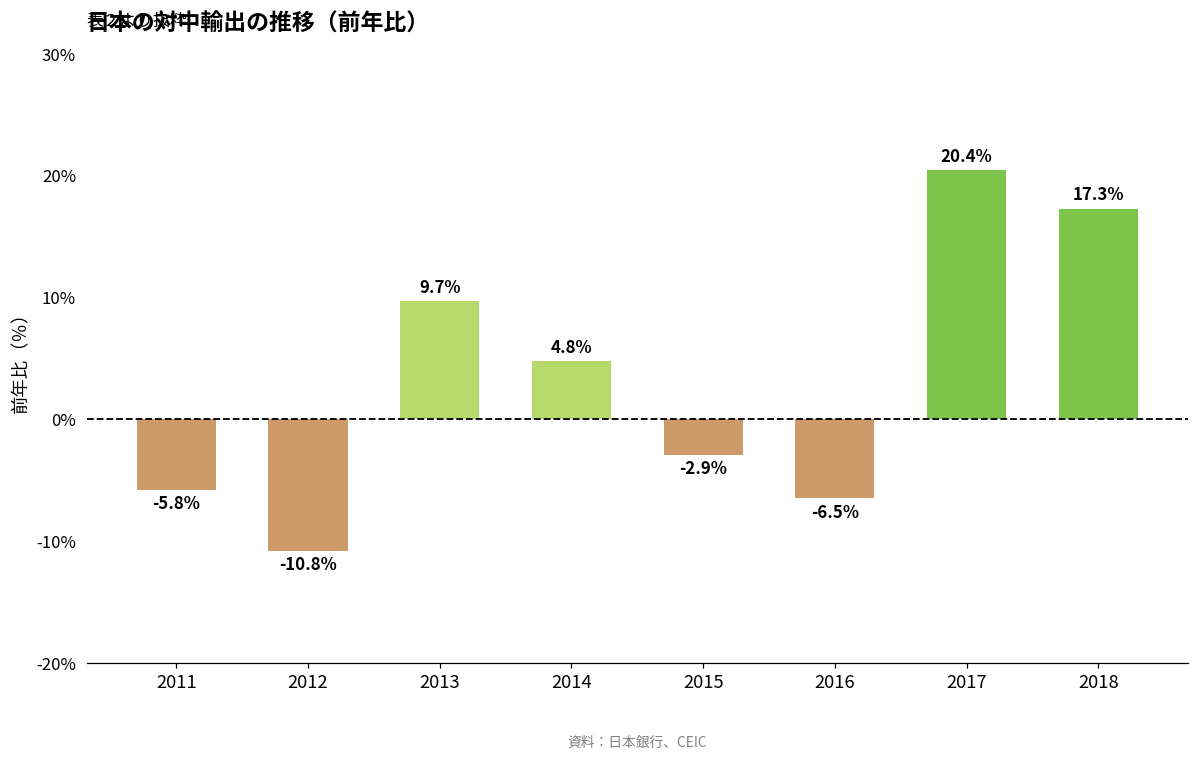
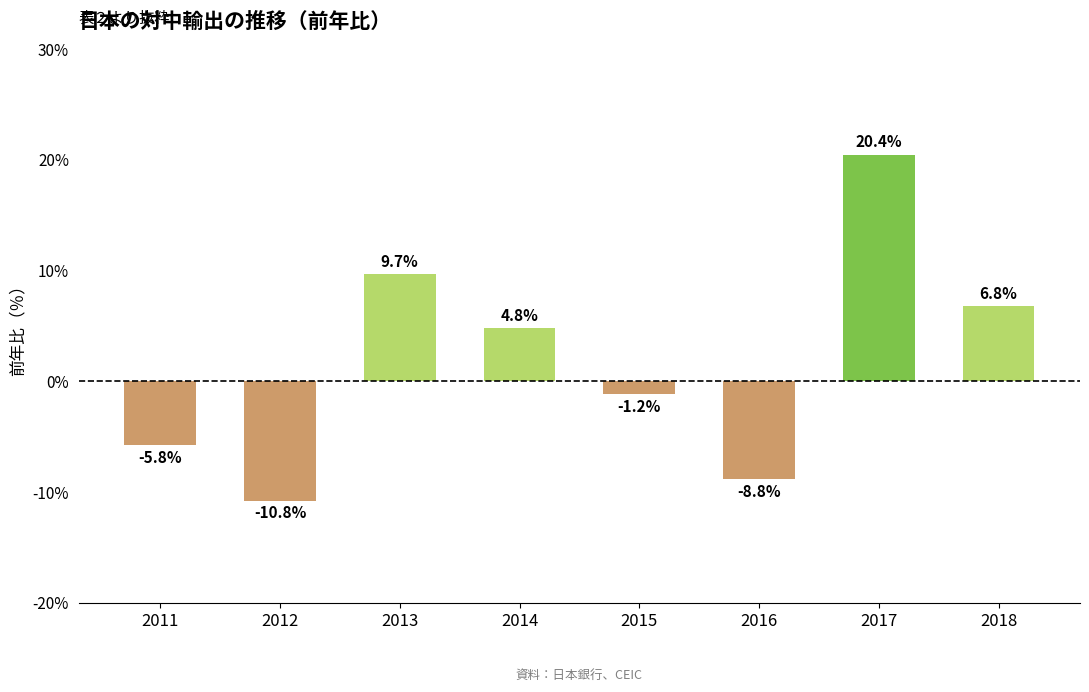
  {
    "2011": "-5.8%",
    "2012": "-10.8%",
    "2013": "9.7%",
    "2014": "4.8%",
-   "2015": "-2.9%",
-   "2016": "-6.5%",
+   "2015": "-1.2%",
+   "2016": "-8.8%",
    "2017": "20.4%",
-   "2018": "17.3%"
+   "2018": "6.8%"
  }
